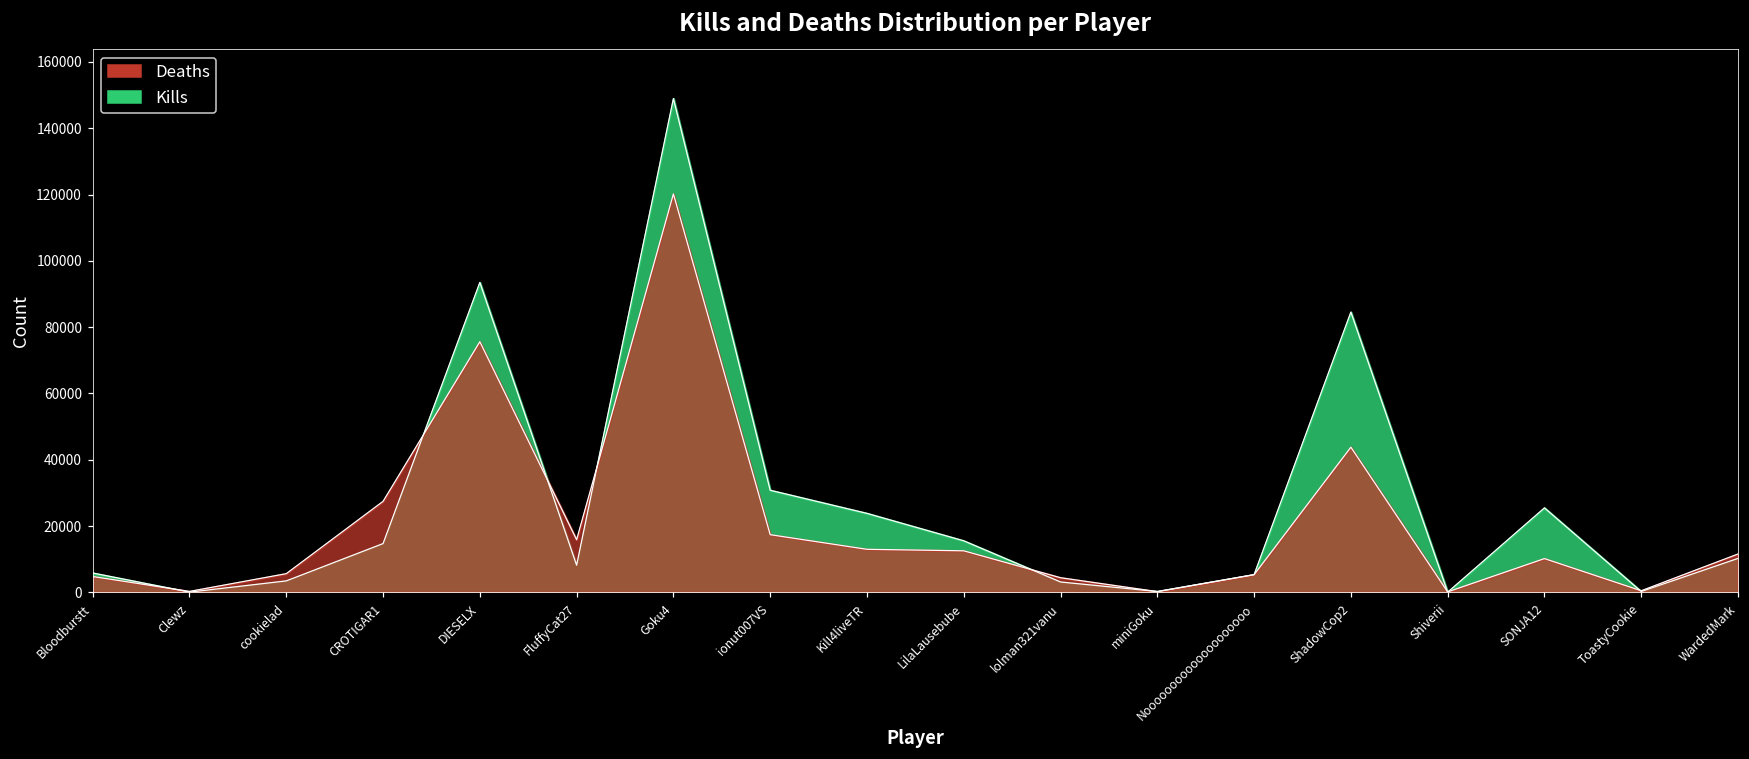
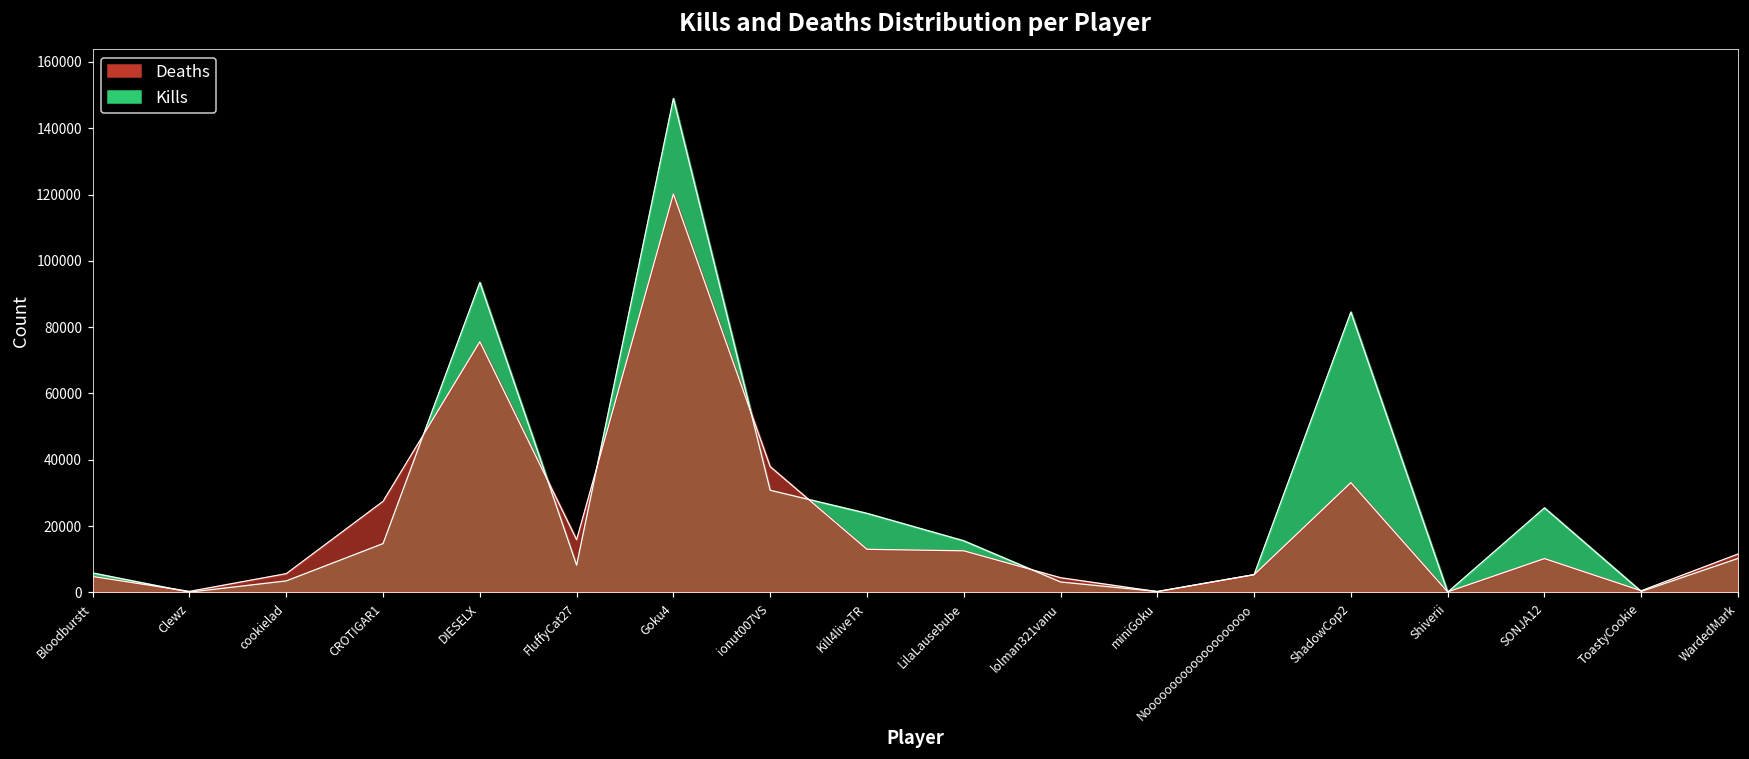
  {
    "Kills": {
      "Bloodburstt": 6000,
      "cookielad": 3000,
      "CROTIGAR1": 15000,
      "DIESELX": 93000,
      "FluffyCat27": 8000,
      "Goku4": 149000,
      "ionut007VS": 31000,
      "KilI4liveTR": 24000,
      "LilaLausebube": 16000,
      "lolman321vanu": 3000,
      "ShadowCop2": 85000,
      "SONJA12": 25000,
      "WardedMark": 10000
    },
    "Deaths": {
      "Bloodburstt": 5000,
      "cookielad": 6000,
      "CROTIGAR1": 27000,
      "DIESELX": 76000,
      "FluffyCat27": 16000,
      "Goku4": 120000,
-     "ionut007VS": 17000,
+     "ionut007VS": 38000,
      "KilI4liveTR": 13000,
      "LilaLausebube": 13000,
      "lolman321vanu": 4000,
-     "ShadowCop2": 44000,
+     "ShadowCop2": 33000,
      "SONJA12": 10000,
      "WardedMark": 12000
    }
  }
